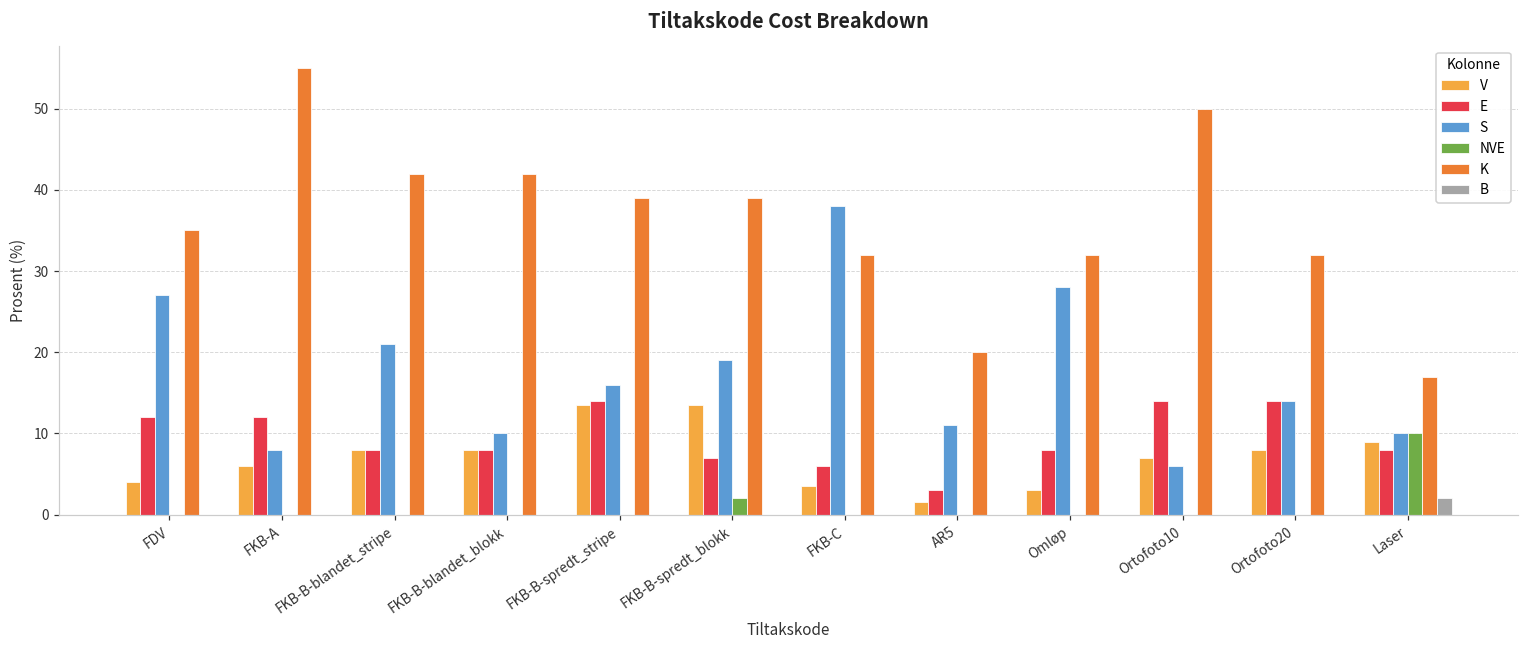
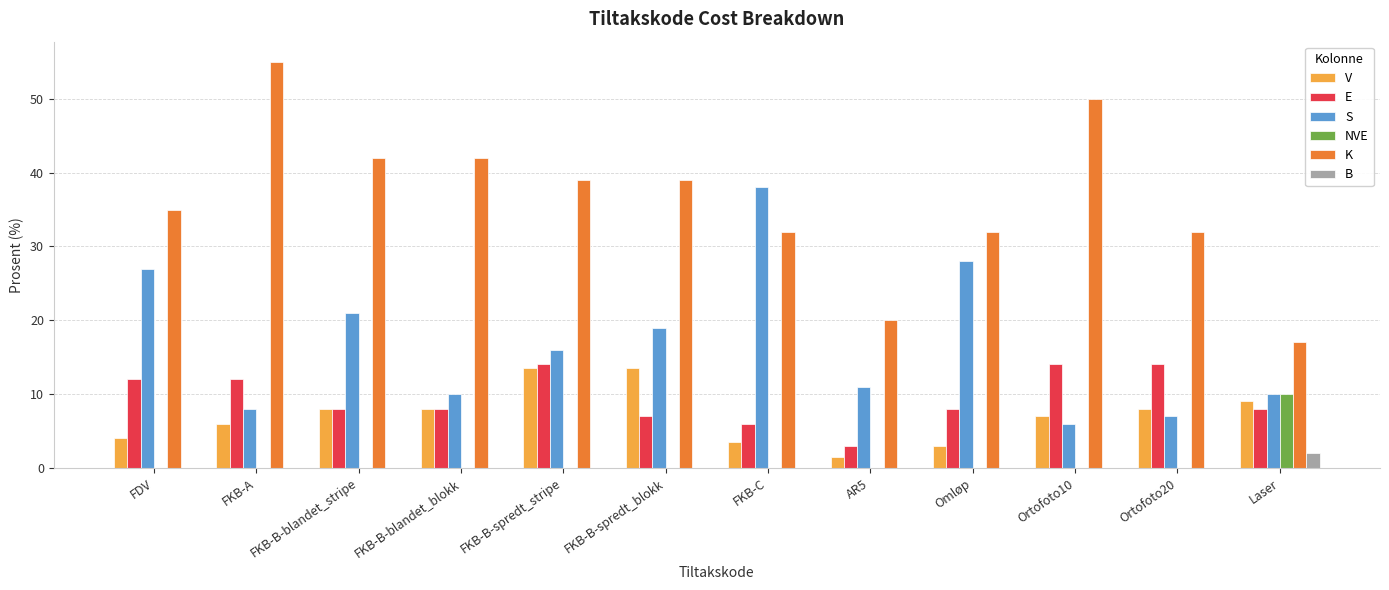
  {
    "E": {
      "FDV": 12,
      "FKB-A": 12,
      "FKB-B-blandet_stripe": 8,
      "FKB-B-blandet_blokk": 8,
      "FKB-B-spredt_stripe": 14,
      "FKB-B-spredt_blokk": 7,
      "FKB-C": 6,
      "AR5": 3,
      "Omløp": 8,
      "Ortofoto10": 14,
      "Ortofoto20": 14,
      "Laser": 8
    },
    "S": {
      "FDV": 27,
      "FKB-A": 8,
      "FKB-B-blandet_stripe": 21,
      "FKB-B-blandet_blokk": 10,
      "FKB-B-spredt_stripe": 16,
      "FKB-B-spredt_blokk": 19,
      "FKB-C": 38,
      "AR5": 11,
      "Omløp": 28,
      "Ortofoto10": 6,
-     "Ortofoto20": 14,
+     "Ortofoto20": 7,
      "Laser": 10
    },
    "NVE": {
      "FDV": 0,
      "FKB-A": 0,
      "FKB-B-blandet_stripe": 0,
      "FKB-B-blandet_blokk": 0,
      "FKB-B-spredt_stripe": 0,
-     "FKB-B-spredt_blokk": 2,
+     "FKB-B-spredt_blokk": 0,
      "FKB-C": 0,
      "AR5": 0,
      "Omløp": 0,
      "Ortofoto10": 0,
      "Ortofoto20": 0,
      "Laser": 10
    },
    "B": {
      "FDV": 0,
      "FKB-A": 0,
      "FKB-B-blandet_stripe": 0,
      "FKB-B-blandet_blokk": 0,
      "FKB-B-spredt_stripe": 0,
      "FKB-B-spredt_blokk": 0,
      "FKB-C": 0,
      "AR5": 0,
      "Omløp": 0,
      "Ortofoto10": 0,
      "Ortofoto20": 0,
      "Laser": 2
    }
  }
